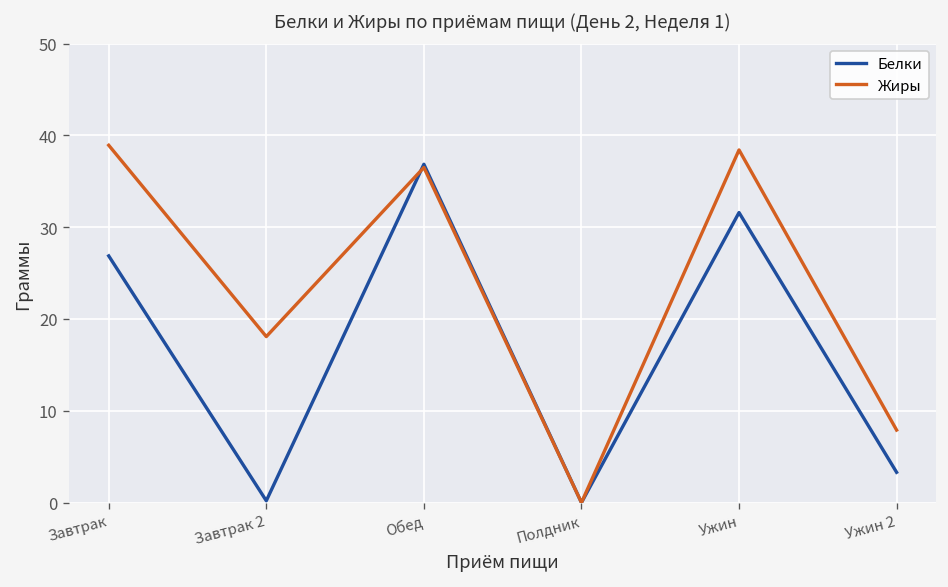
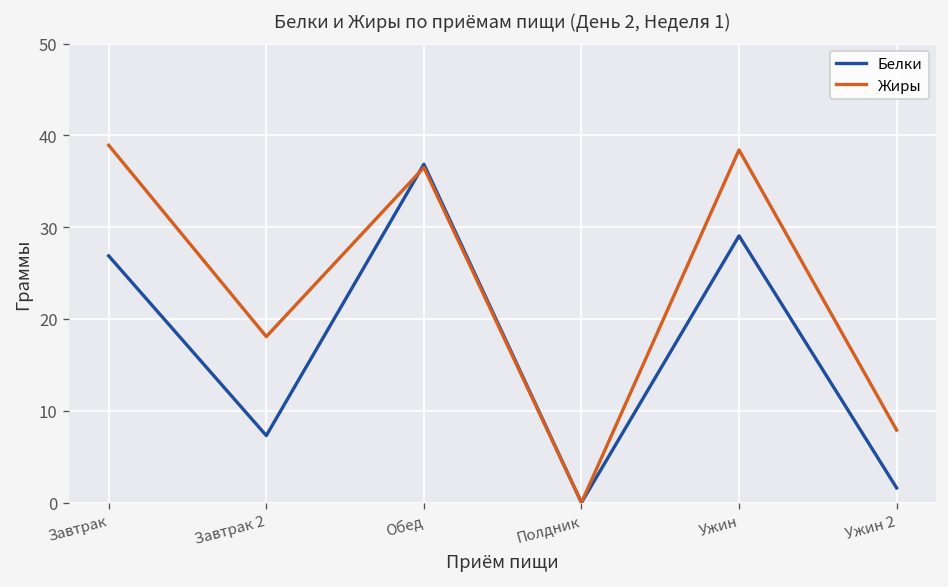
  {
    "Белки": {
      "Завтрак": 27,
-     "Завтрак 2": 0,
+     "Завтрак 2": 7,
      "Обед": 37,
-     "Ужин": 32,
-     "Ужин 2": 3
+     "Ужин": 29,
+     "Ужин 2": 2
    },
    "Жиры": {
      "Завтрак": 39,
      "Завтрак 2": 18,
      "Обед": 37,
      "Ужин": 38,
      "Ужин 2": 8
    }
  }
